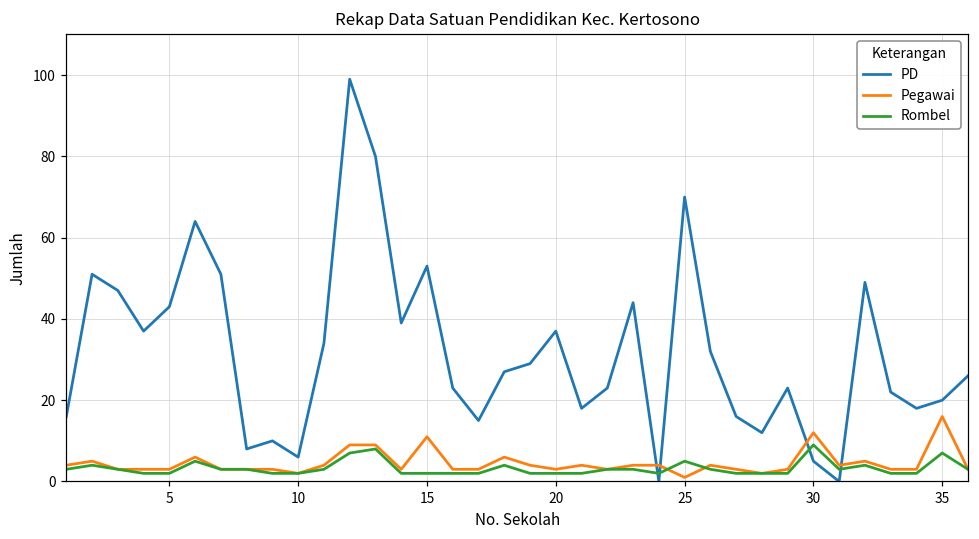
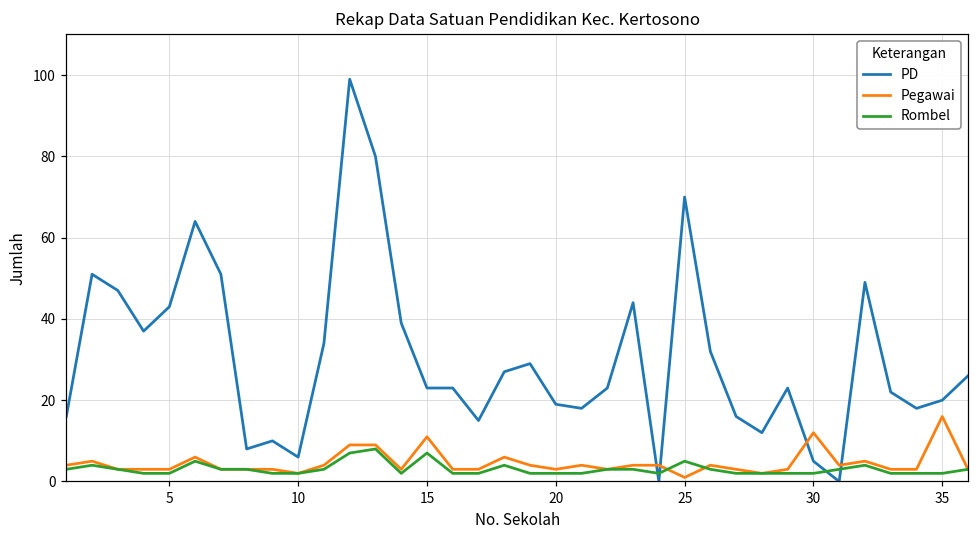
  {
    "PD": {
      "5": 43,
      "10": 6,
-     "15": 53,
-     "20": 37,
+     "15": 23,
+     "20": 19,
      "25": 70,
      "30": 5,
      "35": 20
    },
    "Pegawai": {
      "5": 3,
      "15": 11,
      "20": 3,
      "25": 1,
      "30": 12,
      "35": 16
    },
    "Rombel": {
      "5": 2,
-     "15": 2,
+     "15": 7,
      "20": 2,
      "25": 5,
-     "30": 9,
-     "35": 7
+     "30": 2,
+     "35": 2
    }
  }
